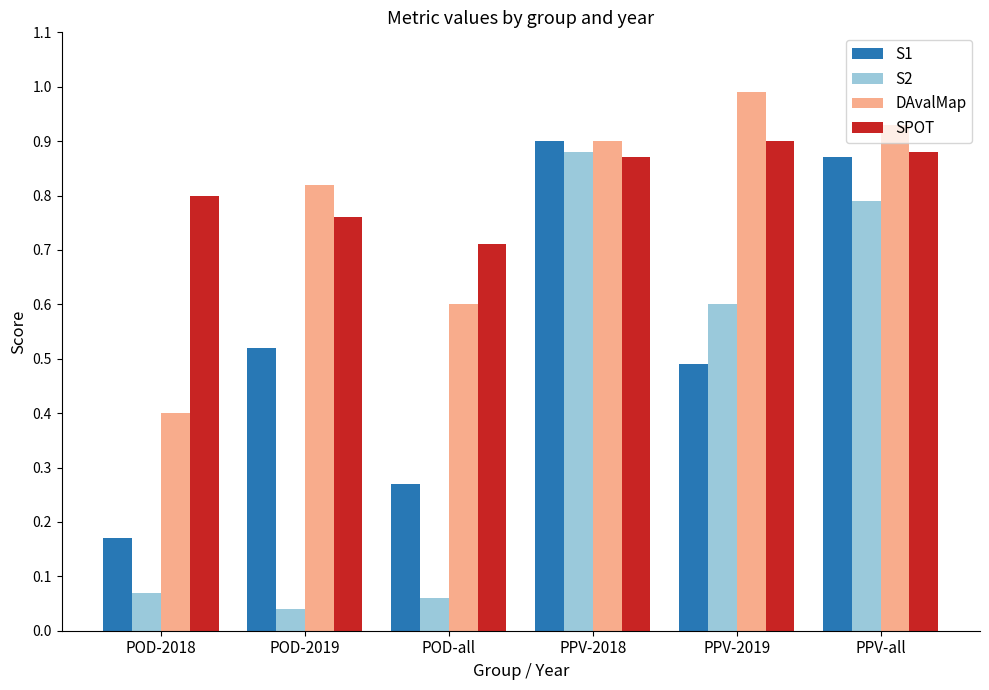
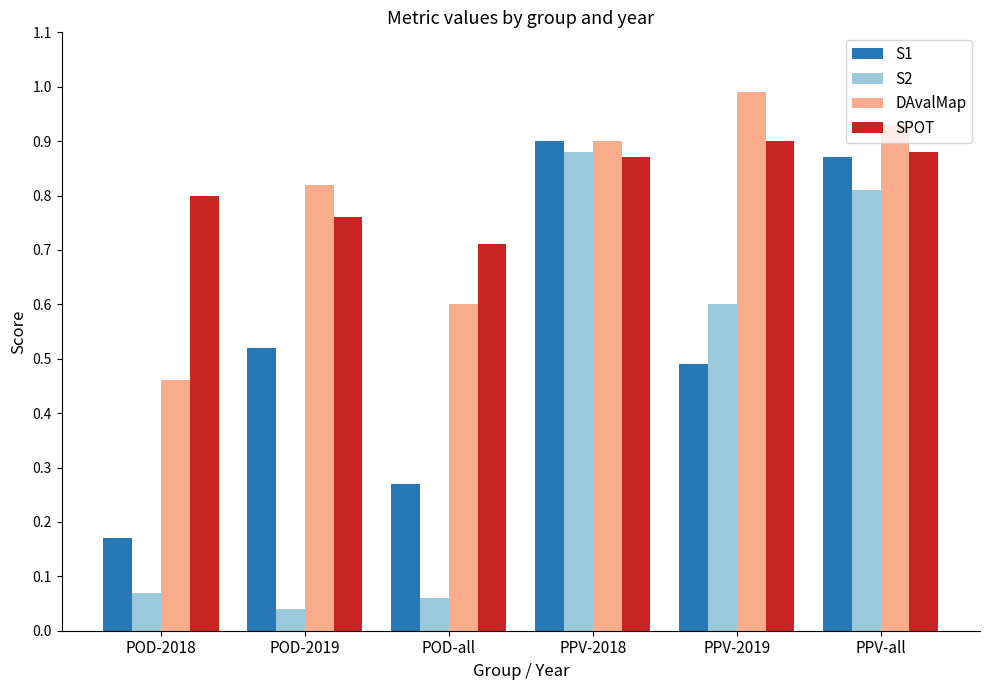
  {
    "S1": {
      "POD-2018": 0.17,
      "POD-2019": 0.52,
      "POD-all": 0.27,
      "PPV-2018": 0.90,
      "PPV-2019": 0.49,
      "PPV-all": 0.87
    },
    "S2": {
      "POD-2018": 0.07,
      "POD-2019": 0.04,
      "POD-all": 0.06,
      "PPV-2018": 0.88,
      "PPV-2019": 0.60,
-     "PPV-all": 0.79
+     "PPV-all": 0.81
    },
    "DAvalMap": {
-     "POD-2018": 0.40,
+     "POD-2018": 0.46,
      "POD-2019": 0.82,
      "POD-all": 0.60,
      "PPV-2018": 0.90,
      "PPV-2019": 0.99
    },
    "SPOT": {
      "POD-2018": 0.80,
      "POD-2019": 0.76,
      "POD-all": 0.71,
      "PPV-2018": 0.87,
      "PPV-2019": 0.90,
      "PPV-all": 0.88
    }
  }
